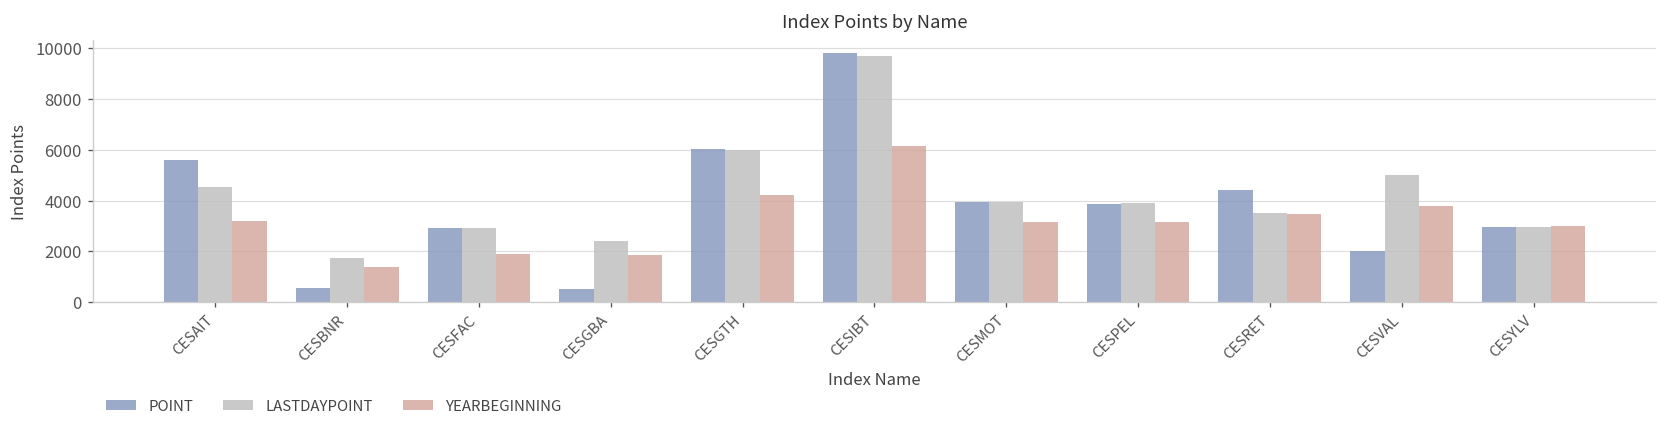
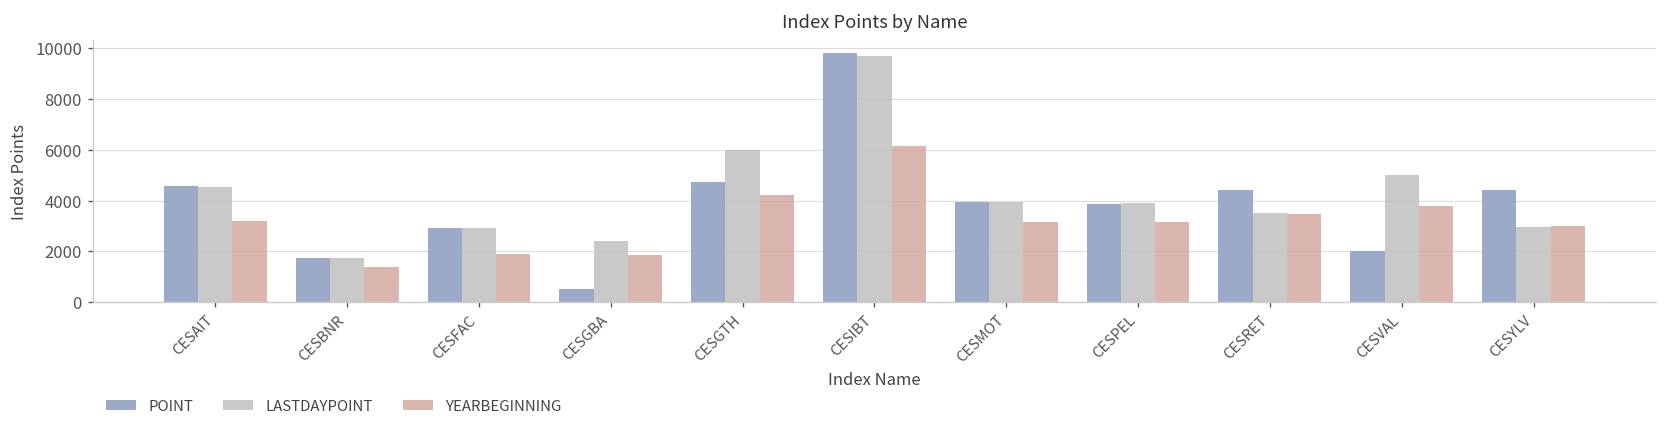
  {
    "POINT": {
-     "CESAIT": 5600,
-     "CESBNR": 600,
+     "CESAIT": 4600,
+     "CESBNR": 1700,
      "CESFAC": 2900,
      "CESGBA": 500,
-     "CESGTH": 6000,
+     "CESGTH": 4700,
      "CESIBT": 9800,
      "CESMOT": 3900,
      "CESPEL": 3900,
      "CESRET": 4400,
      "CESVAL": 2000,
-     "CESYLV": 3000
+     "CESYLV": 4400
    }
  }
